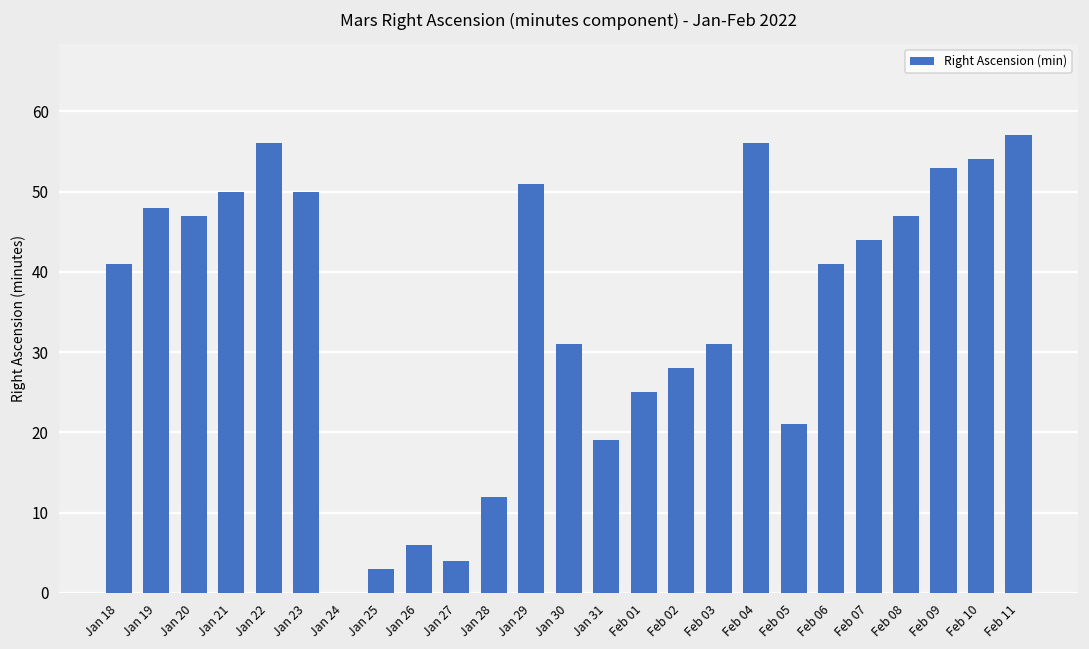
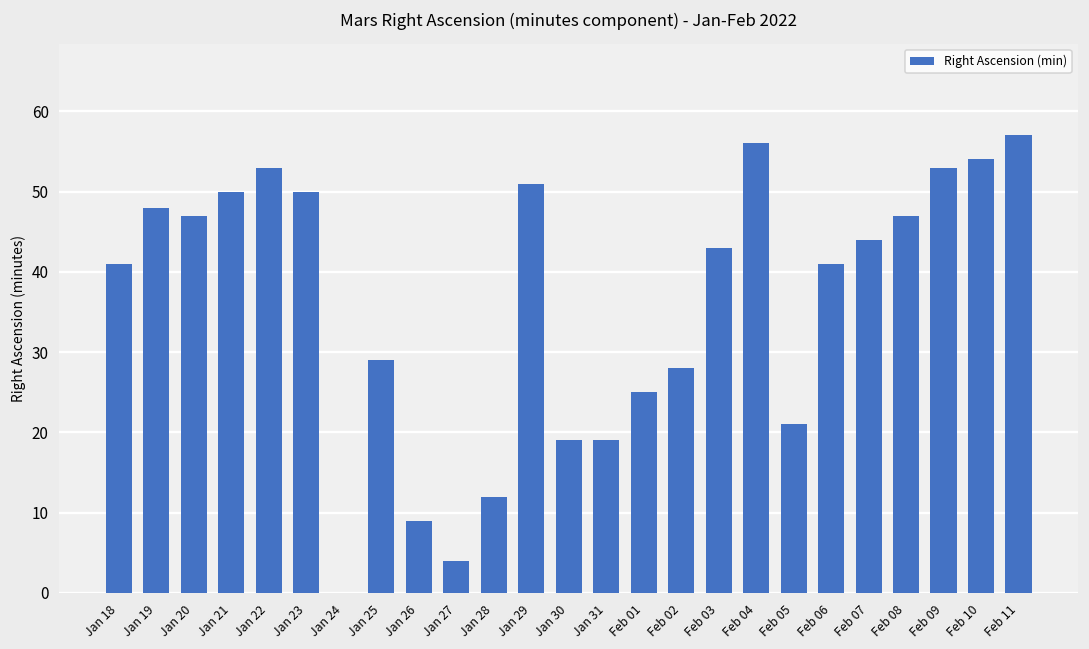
  {
    "Jan 18": 41,
    "Jan 19": 48,
    "Jan 20": 47,
    "Jan 21": 50,
-   "Jan 22": 56,
+   "Jan 22": 53,
    "Jan 23": 50,
    "Jan 24": 0,
-   "Jan 25": 3,
-   "Jan 26": 6,
+   "Jan 25": 29,
+   "Jan 26": 9,
    "Jan 27": 4,
    "Jan 28": 12,
    "Jan 29": 51,
-   "Jan 30": 31,
+   "Jan 30": 19,
    "Jan 31": 19,
    "Feb 01": 25,
    "Feb 02": 28,
-   "Feb 03": 31,
+   "Feb 03": 43,
    "Feb 04": 56,
    "Feb 05": 21,
    "Feb 06": 41,
    "Feb 07": 44,
    "Feb 08": 47,
    "Feb 09": 53,
    "Feb 10": 54,
    "Feb 11": 57
  }
